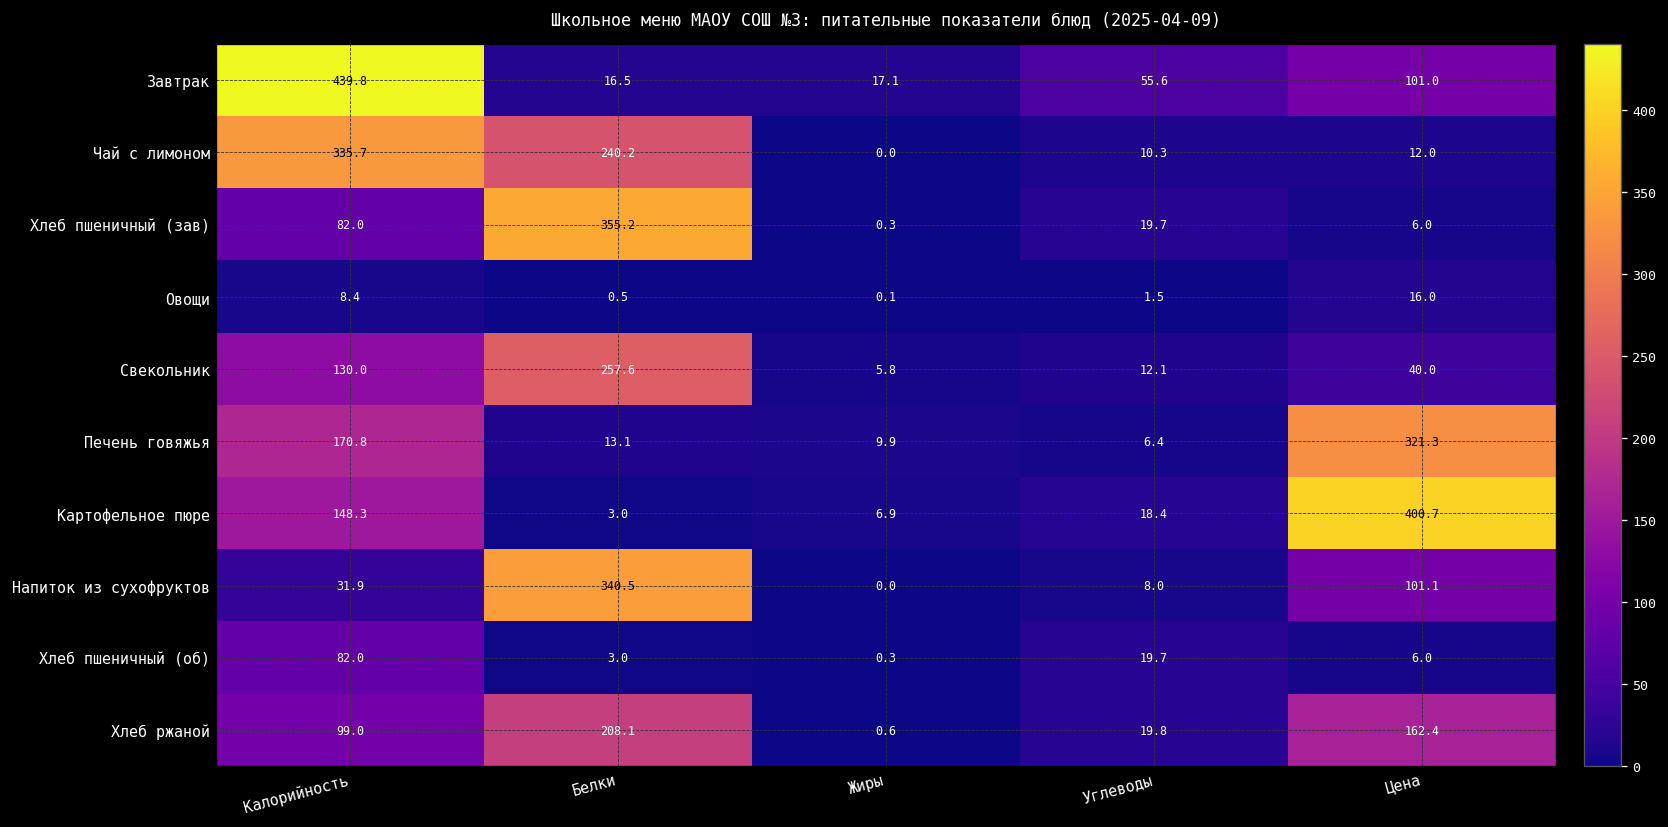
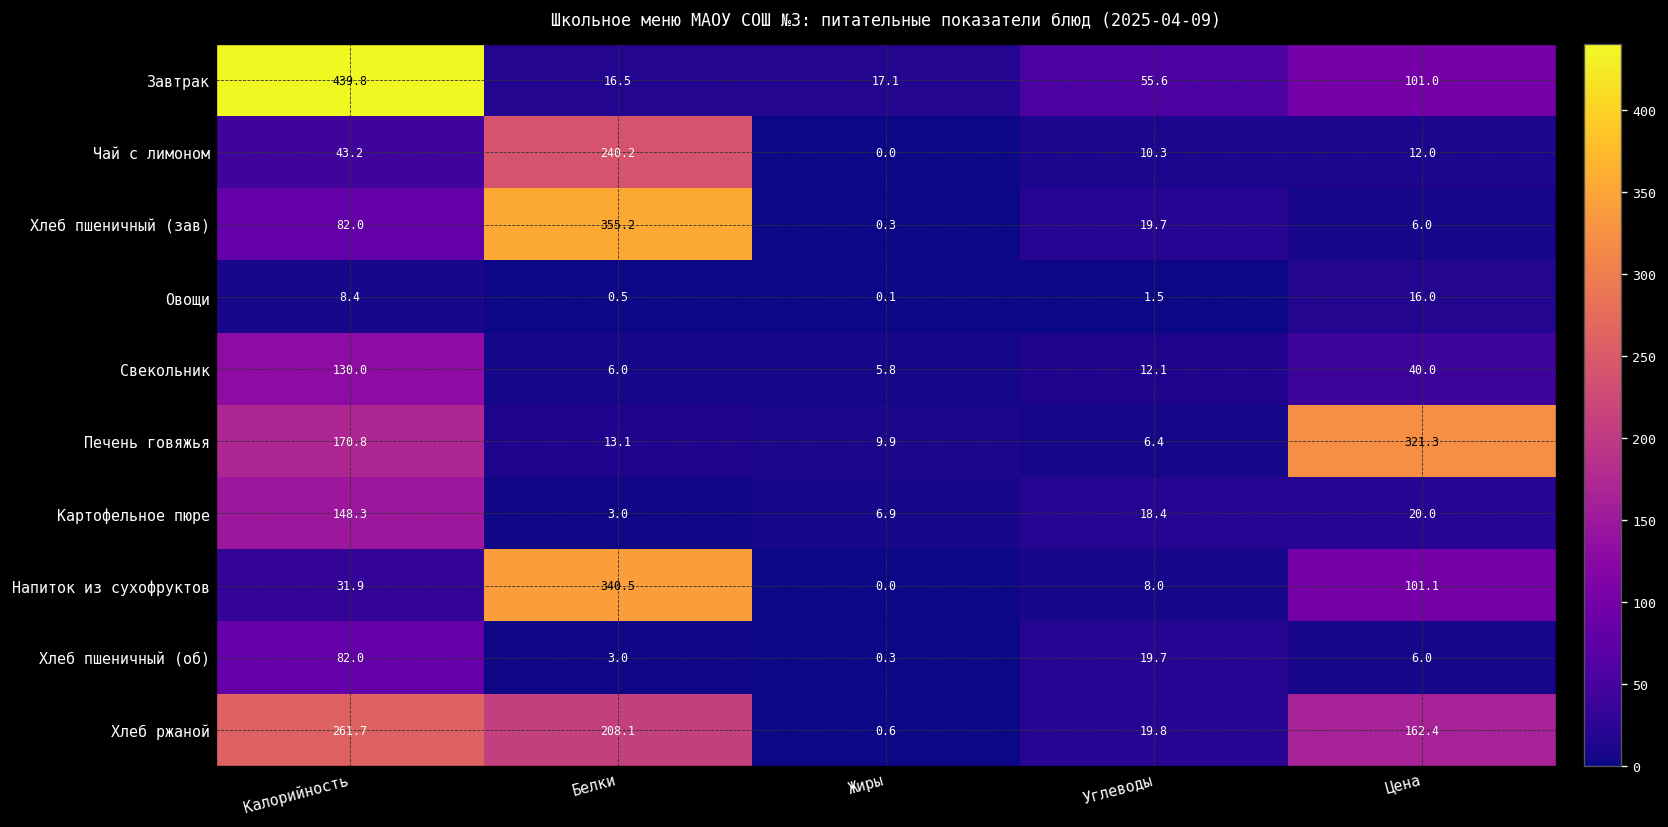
  {
    "Завтрак": {
      "Калорийность": 439.8,
      "Белки": 16.5,
      "Жиры": 17.1,
      "Углеводы": 55.6,
      "Цена": 101.0
    },
    "Чай с лимоном": {
-     "Калорийность": 335.7,
+     "Калорийность": 43.2,
      "Белки": 240.2,
      "Жиры": 0.0,
      "Углеводы": 10.3,
      "Цена": 12.0
    },
    "Хлеб пшеничный (зав)": {
      "Калорийность": 82.0,
      "Белки": 355.2,
      "Жиры": 0.3,
      "Углеводы": 19.7,
      "Цена": 6.0
    },
    "Овощи": {
      "Калорийность": 8.4,
      "Белки": 0.5,
      "Жиры": 0.1,
      "Углеводы": 1.5,
      "Цена": 16.0
    },
    "Свекольник": {
      "Калорийность": 130.0,
-     "Белки": 257.6,
+     "Белки": 6.0,
      "Жиры": 5.8,
      "Углеводы": 12.1,
      "Цена": 40.0
    },
    "Печень говяжья": {
      "Калорийность": 170.8,
      "Белки": 13.1,
      "Жиры": 9.9,
      "Углеводы": 6.4,
      "Цена": 321.3
    },
    "Картофельное пюре": {
      "Калорийность": 148.3,
      "Белки": 3.0,
      "Жиры": 6.9,
      "Углеводы": 18.4,
-     "Цена": 400.7
+     "Цена": 20.0
    },
    "Напиток из сухофруктов": {
      "Калорийность": 31.9,
      "Белки": 340.5,
      "Жиры": 0.0,
      "Углеводы": 8.0,
      "Цена": 101.1
    },
    "Хлеб пшеничный (об)": {
      "Калорийность": 82.0,
      "Белки": 3.0,
      "Жиры": 0.3,
      "Углеводы": 19.7,
      "Цена": 6.0
    },
    "Хлеб ржаной": {
-     "Калорийность": 99.0,
+     "Калорийность": 261.7,
      "Белки": 208.1,
      "Жиры": 0.6,
      "Углеводы": 19.8,
      "Цена": 162.4
    }
  }
